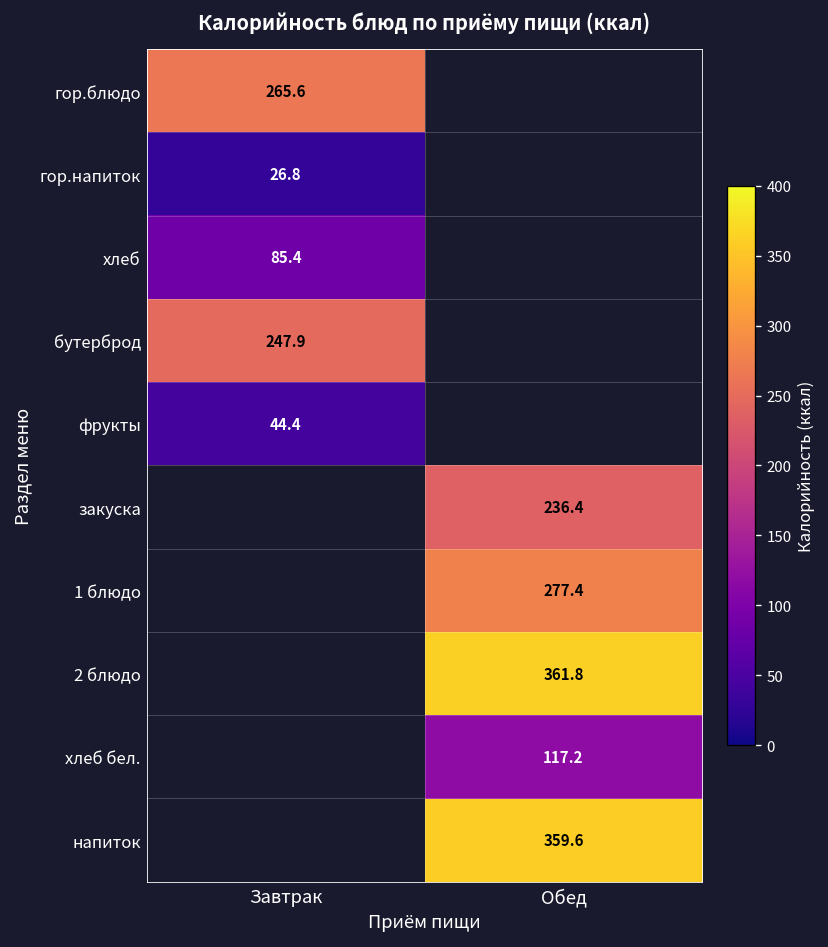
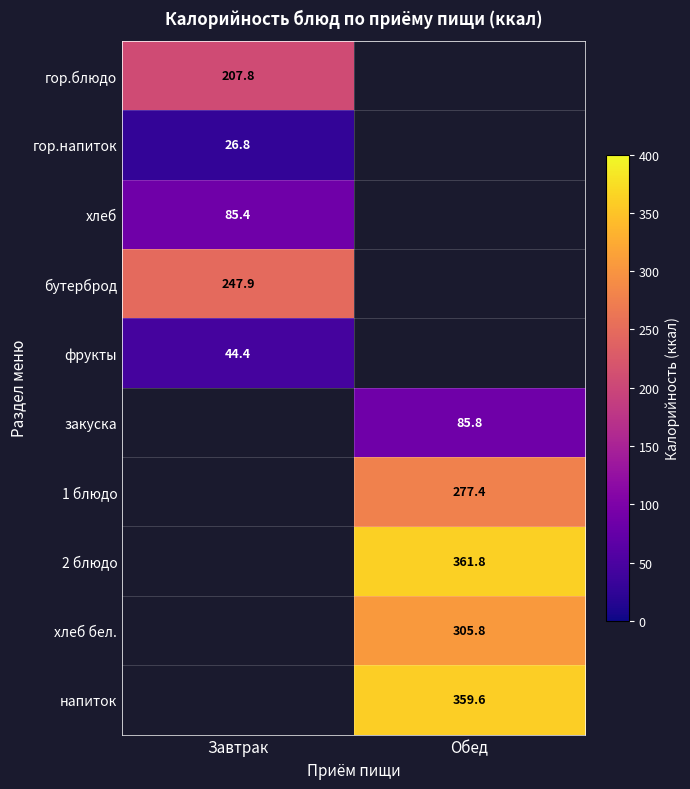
  {
    "гор.блюдо": {
-     "Завтрак": 265.6
+     "Завтрак": 207.8
    },
    "гор.напиток": {
      "Завтрак": 26.8
    },
    "хлеб": {
      "Завтрак": 85.4
    },
    "бутерброд": {
      "Завтрак": 247.9
    },
    "фрукты": {
      "Завтрак": 44.4
    },
    "закуска": {
-     "Обед": 236.4
+     "Обед": 85.8
    },
    "1 блюдо": {
      "Обед": 277.4
    },
    "2 блюдо": {
      "Обед": 361.8
    },
    "хлеб бел.": {
-     "Обед": 117.2
+     "Обед": 305.8
    },
    "напиток": {
      "Обед": 359.6
    }
  }
